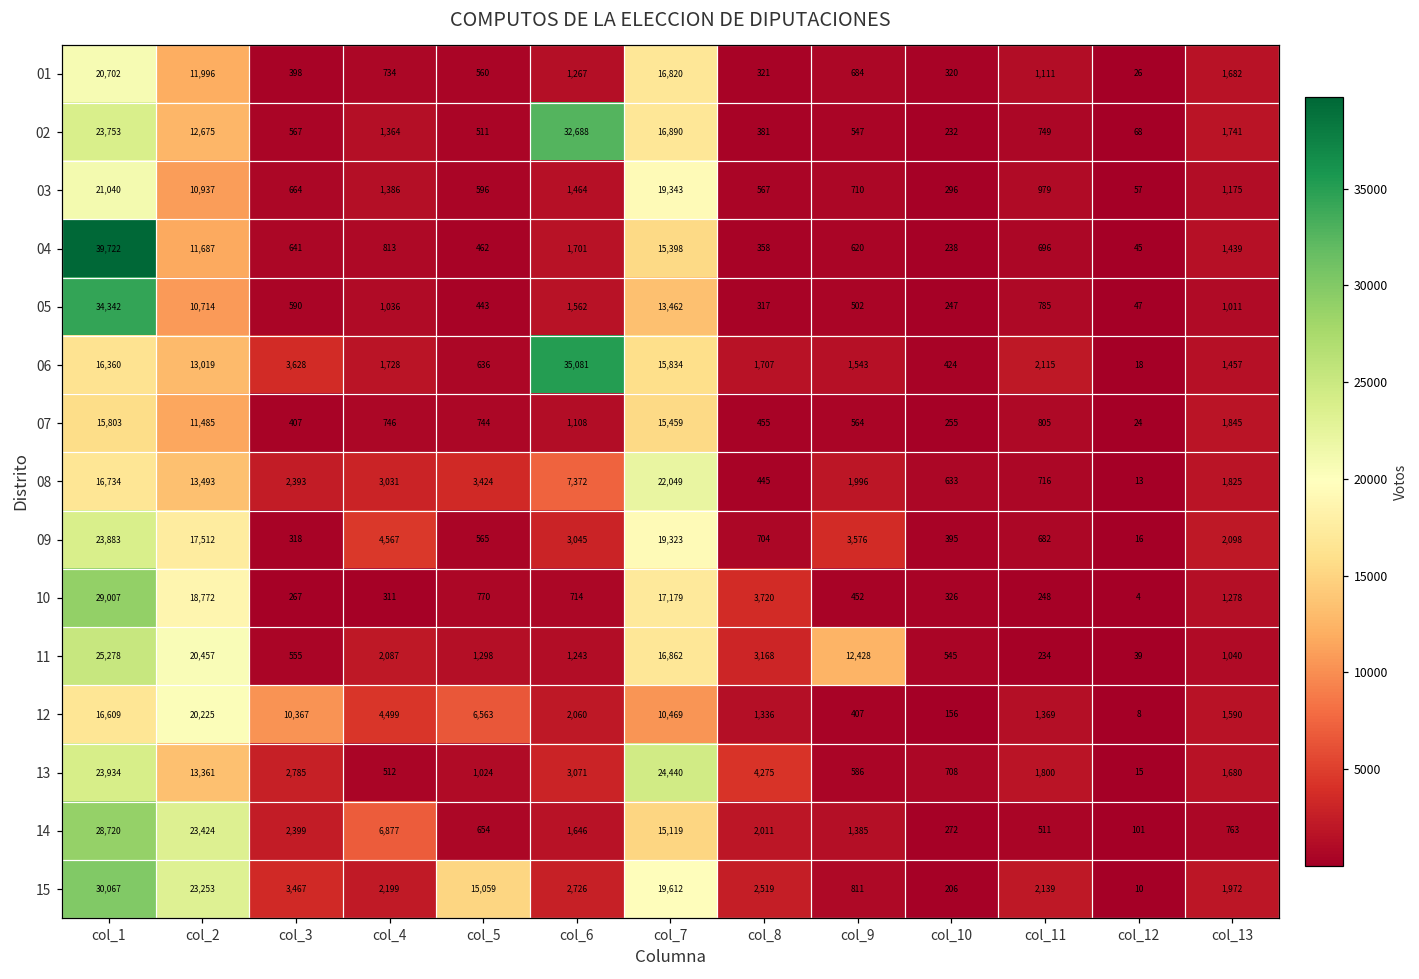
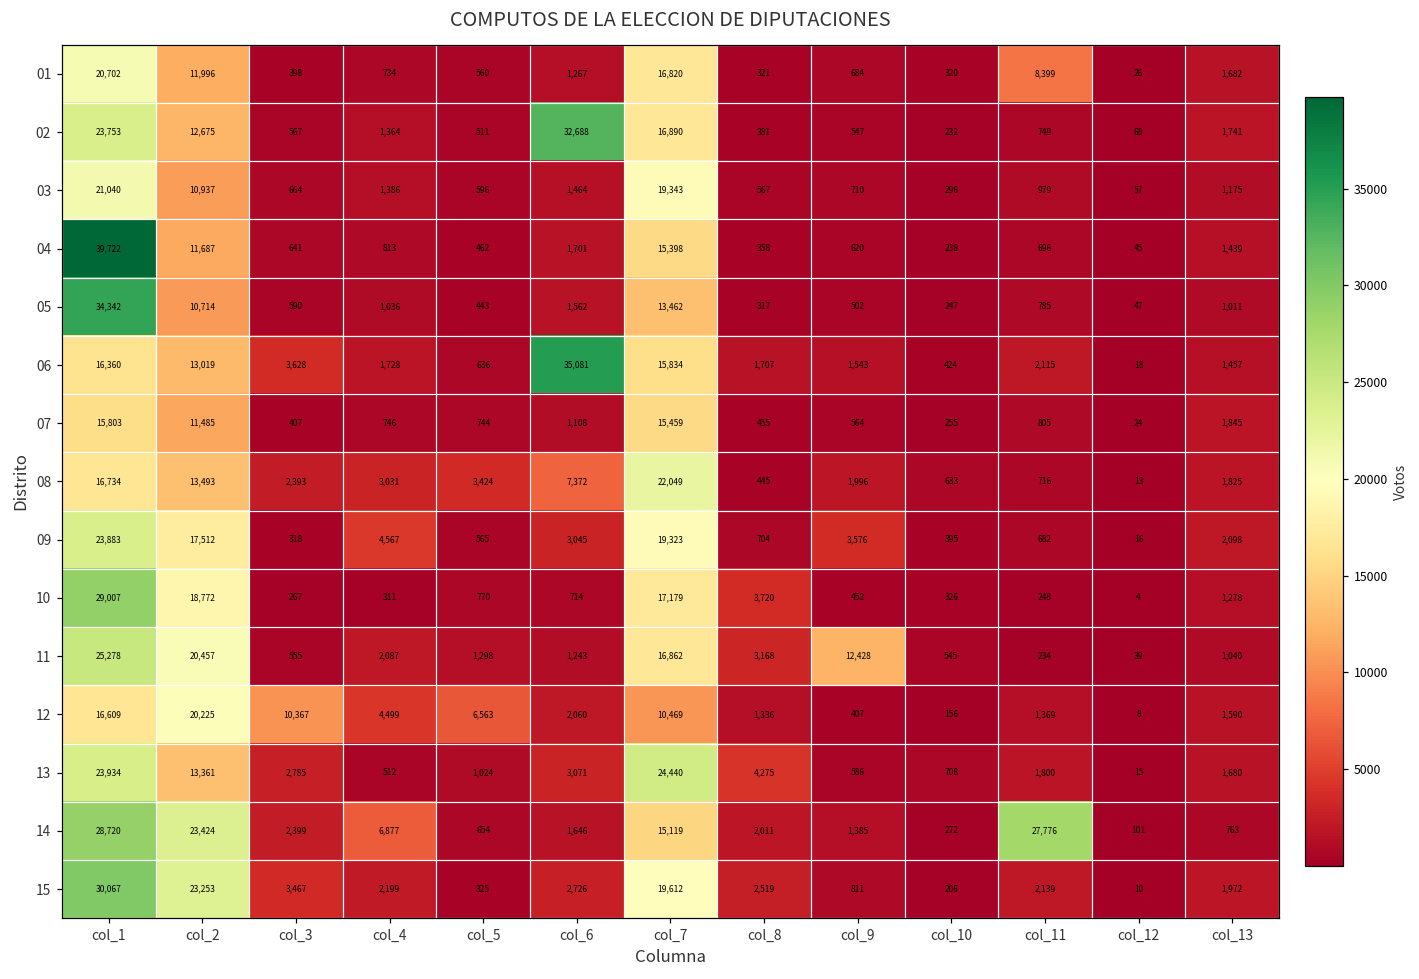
  {
    "01": {
      "col_1": "20,702",
      "col_2": "11,996",
      "col_3": "398",
      "col_4": "734",
      "col_5": "560",
      "col_6": "1,267",
      "col_7": "16,820",
      "col_8": "321",
      "col_9": "684",
      "col_10": "320",
-     "col_11": "1,111",
+     "col_11": "8,399",
      "col_12": "26",
      "col_13": "1,682"
    },
    "02": {
      "col_1": "23,753",
      "col_2": "12,675",
      "col_3": "567",
      "col_4": "1,364",
      "col_5": "511",
      "col_6": "32,688",
      "col_7": "16,890",
      "col_8": "381",
      "col_9": "547",
      "col_10": "232",
      "col_11": "749",
      "col_12": "68",
      "col_13": "1,741"
    },
    "03": {
      "col_1": "21,040",
      "col_2": "10,937",
      "col_3": "664",
      "col_4": "1,386",
      "col_5": "596",
      "col_6": "1,464",
      "col_7": "19,343",
      "col_8": "567",
      "col_9": "710",
      "col_10": "296",
      "col_11": "979",
      "col_12": "57",
      "col_13": "1,175"
    },
    "04": {
      "col_1": "39,722",
      "col_2": "11,687",
      "col_3": "641",
      "col_4": "813",
      "col_5": "462",
      "col_6": "1,701",
      "col_7": "15,398",
      "col_8": "358",
      "col_9": "620",
      "col_10": "238",
      "col_11": "696",
      "col_12": "45",
      "col_13": "1,439"
    },
    "05": {
      "col_1": "34,342",
      "col_2": "10,714",
      "col_3": "590",
      "col_4": "1,036",
      "col_5": "443",
      "col_6": "1,562",
      "col_7": "13,462",
      "col_8": "317",
      "col_9": "502",
      "col_10": "247",
      "col_11": "785",
      "col_12": "47",
      "col_13": "1,011"
    },
    "06": {
      "col_1": "16,360",
      "col_2": "13,019",
      "col_3": "3,628",
      "col_4": "1,728",
      "col_5": "636",
      "col_6": "35,081",
      "col_7": "15,834",
      "col_8": "1,707",
      "col_9": "1,543",
      "col_10": "424",
      "col_11": "2,115",
      "col_12": "18",
      "col_13": "1,457"
    },
    "07": {
      "col_1": "15,803",
      "col_2": "11,485",
      "col_3": "407",
      "col_4": "746",
      "col_5": "744",
      "col_6": "1,108",
      "col_7": "15,459",
      "col_8": "455",
      "col_9": "564",
      "col_10": "255",
      "col_11": "805",
      "col_12": "24",
      "col_13": "1,845"
    },
    "08": {
      "col_1": "16,734",
      "col_2": "13,493",
      "col_3": "2,393",
      "col_4": "3,031",
      "col_5": "3,424",
      "col_6": "7,372",
      "col_7": "22,049",
      "col_8": "445",
      "col_9": "1,996",
      "col_10": "633",
      "col_11": "716",
      "col_12": "13",
      "col_13": "1,825"
    },
    "09": {
      "col_1": "23,883",
      "col_2": "17,512",
      "col_3": "318",
      "col_4": "4,567",
      "col_5": "565",
      "col_6": "3,045",
      "col_7": "19,323",
      "col_8": "704",
      "col_9": "3,576",
      "col_10": "395",
      "col_11": "682",
      "col_12": "16",
      "col_13": "2,098"
    },
    "10": {
      "col_1": "29,007",
      "col_2": "18,772",
      "col_3": "267",
      "col_4": "311",
      "col_5": "770",
      "col_6": "714",
      "col_7": "17,179",
      "col_8": "3,720",
      "col_9": "452",
      "col_10": "326",
      "col_11": "248",
      "col_12": "4",
      "col_13": "1,278"
    },
    "11": {
      "col_1": "25,278",
      "col_2": "20,457",
      "col_3": "555",
      "col_4": "2,087",
      "col_5": "1,298",
      "col_6": "1,243",
      "col_7": "16,862",
      "col_8": "3,168",
      "col_9": "12,428",
      "col_10": "545",
      "col_11": "234",
      "col_12": "39",
      "col_13": "1,040"
    },
    "12": {
      "col_1": "16,609",
      "col_2": "20,225",
      "col_3": "10,367",
      "col_4": "4,499",
      "col_5": "6,563",
      "col_6": "2,060",
      "col_7": "10,469",
      "col_8": "1,336",
      "col_9": "407",
      "col_10": "156",
      "col_11": "1,369",
      "col_12": "8",
      "col_13": "1,590"
    },
    "13": {
      "col_1": "23,934",
      "col_2": "13,361",
      "col_3": "2,785",
      "col_4": "512",
      "col_5": "1,024",
      "col_6": "3,071",
      "col_7": "24,440",
      "col_8": "4,275",
      "col_9": "586",
      "col_10": "708",
      "col_11": "1,800",
      "col_12": "15",
      "col_13": "1,680"
    },
    "14": {
      "col_1": "28,720",
      "col_2": "23,424",
      "col_3": "2,399",
      "col_4": "6,877",
      "col_5": "654",
      "col_6": "1,646",
      "col_7": "15,119",
      "col_8": "2,011",
      "col_9": "1,385",
      "col_10": "272",
-     "col_11": "511",
+     "col_11": "27,776",
      "col_12": "101",
      "col_13": "763"
    },
    "15": {
      "col_1": "30,067",
      "col_2": "23,253",
      "col_3": "3,467",
      "col_4": "2,199",
-     "col_5": "15,059",
+     "col_5": "325",
      "col_6": "2,726",
      "col_7": "19,612",
      "col_8": "2,519",
      "col_9": "811",
      "col_10": "206",
      "col_11": "2,139",
      "col_12": "10",
      "col_13": "1,972"
    }
  }
